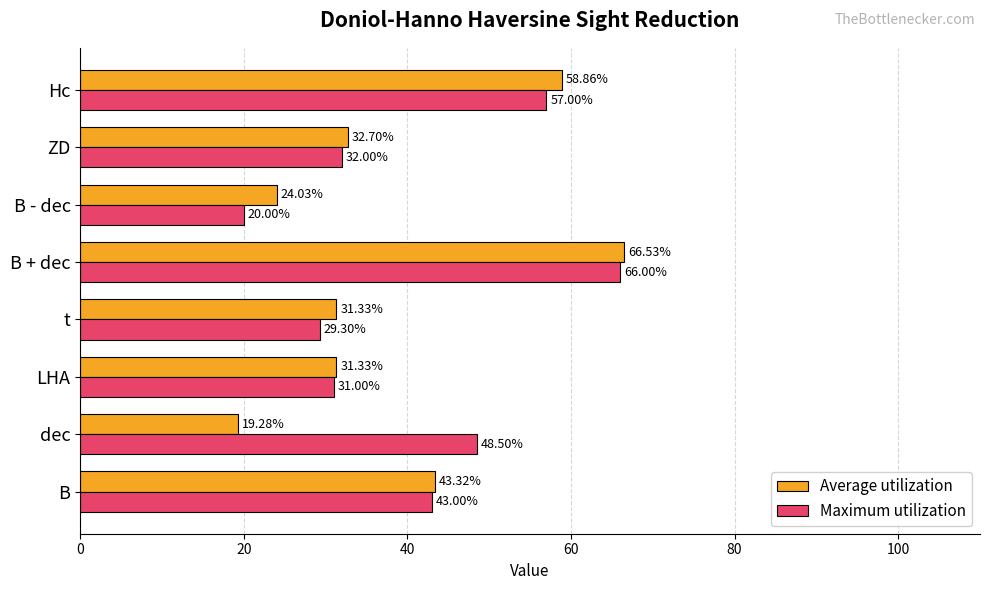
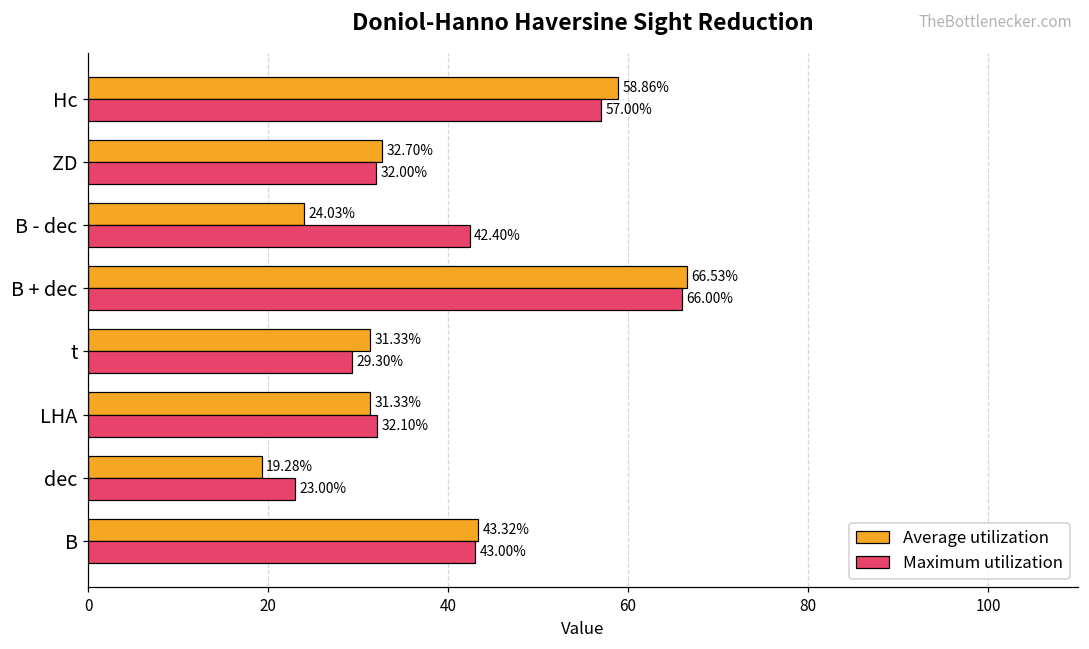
  {
    "Average utilization": {
      "Hc": "58.86%",
      "ZD": "32.70%",
      "B - dec": "24.03%",
      "B + dec": "66.53%",
      "t": "31.33%",
      "LHA": "31.33%",
      "dec": "19.28%",
      "B": "43.32%"
    },
    "Maximum utilization": {
      "Hc": "57.00%",
      "ZD": "32.00%",
-     "B - dec": "20.00%",
+     "B - dec": "42.40%",
      "B + dec": "66.00%",
      "t": "29.30%",
-     "LHA": "31.00%",
-     "dec": "48.50%",
+     "LHA": "32.10%",
+     "dec": "23.00%",
      "B": "43.00%"
    }
  }
